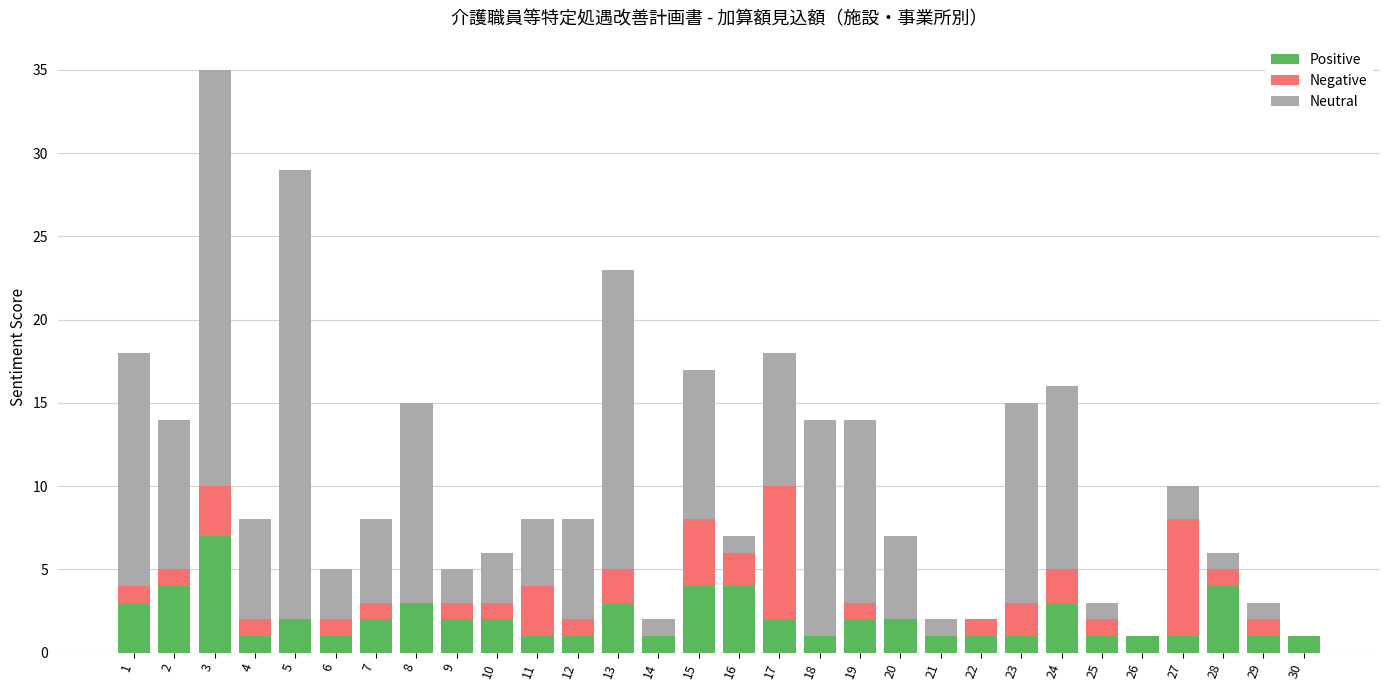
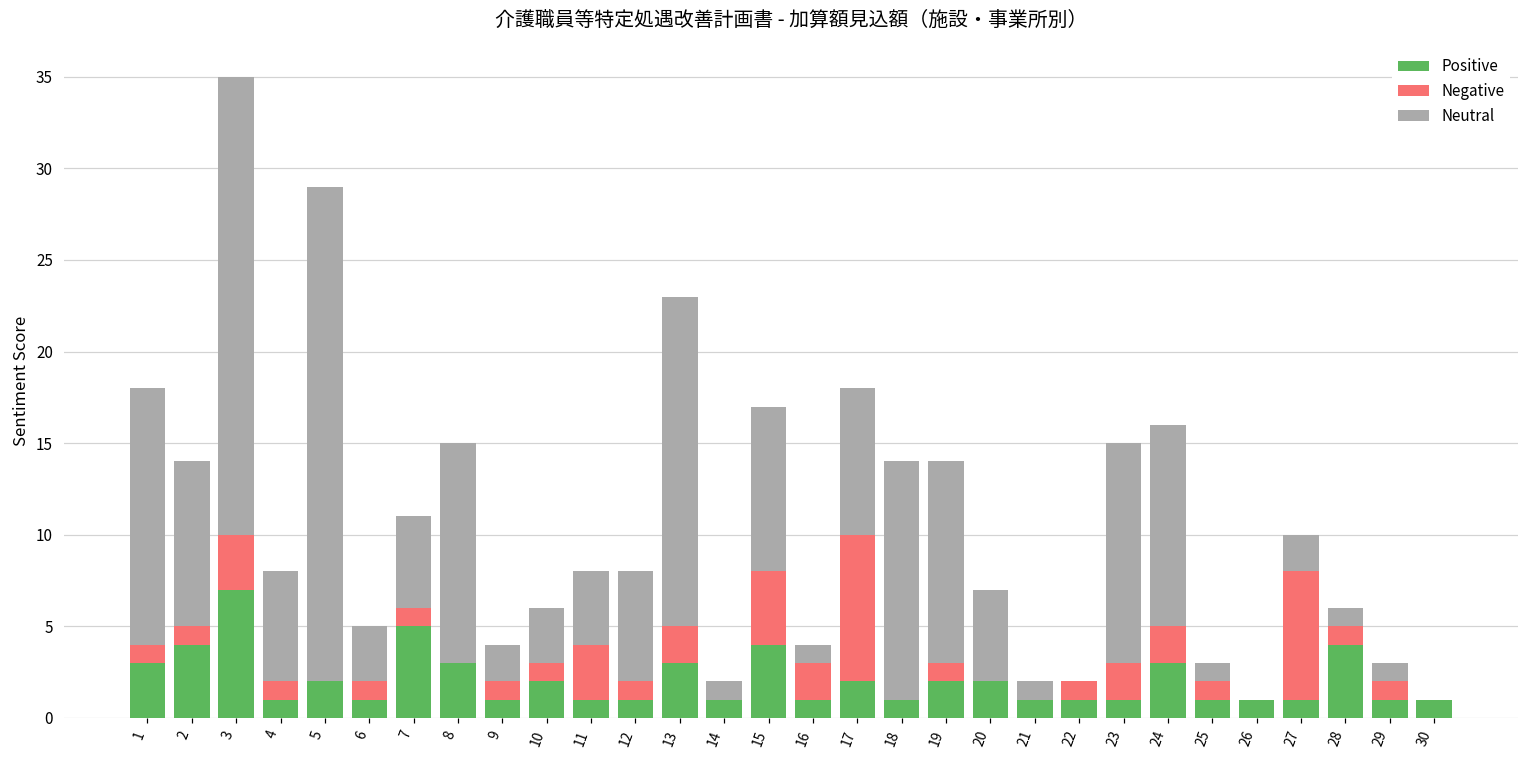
  {
    "Positive": {
      "1": 3,
      "2": 4,
      "3": 7,
      "4": 1,
      "5": 2,
      "6": 1,
-     "7": 2,
+     "7": 5,
      "8": 3,
-     "9": 2,
+     "9": 1,
      "10": 2,
      "11": 1,
      "12": 1,
      "13": 3,
      "14": 1,
      "15": 4,
-     "16": 4,
+     "16": 1,
      "17": 2,
      "18": 1,
      "19": 2,
      "20": 2,
      "21": 1,
      "22": 1,
      "23": 1,
      "24": 3,
      "25": 1,
      "26": 1,
      "27": 1,
      "28": 4,
      "29": 1,
      "30": 1
    },
    "Negative": {
      "1": 1,
      "2": 1,
      "3": 3,
      "4": 1,
      "5": 0,
      "6": 1,
      "7": 1,
      "8": 0,
      "9": 1,
      "10": 1,
      "11": 3,
      "12": 1,
      "13": 2,
      "14": 0,
      "15": 4,
      "16": 2,
      "17": 8,
      "18": 0,
      "19": 1,
      "20": 0,
      "21": 0,
      "22": 1,
      "23": 2,
      "24": 2,
      "25": 1,
      "26": 0,
      "27": 7,
      "28": 1,
      "29": 1,
      "30": 0
    },
    "Neutral": {
      "1": 14,
      "2": 9,
      "3": 25,
      "4": 6,
      "5": 27,
      "6": 3,
      "7": 5,
      "8": 12,
      "9": 2,
      "10": 3,
      "11": 4,
      "12": 6,
      "13": 18,
      "14": 1,
      "15": 9,
      "16": 1,
      "17": 8,
      "18": 13,
      "19": 11,
      "20": 5,
      "21": 1,
      "22": 0,
      "23": 12,
      "24": 11,
      "25": 1,
      "26": 0,
      "27": 2,
      "28": 1,
      "29": 1,
      "30": 0
    }
  }
